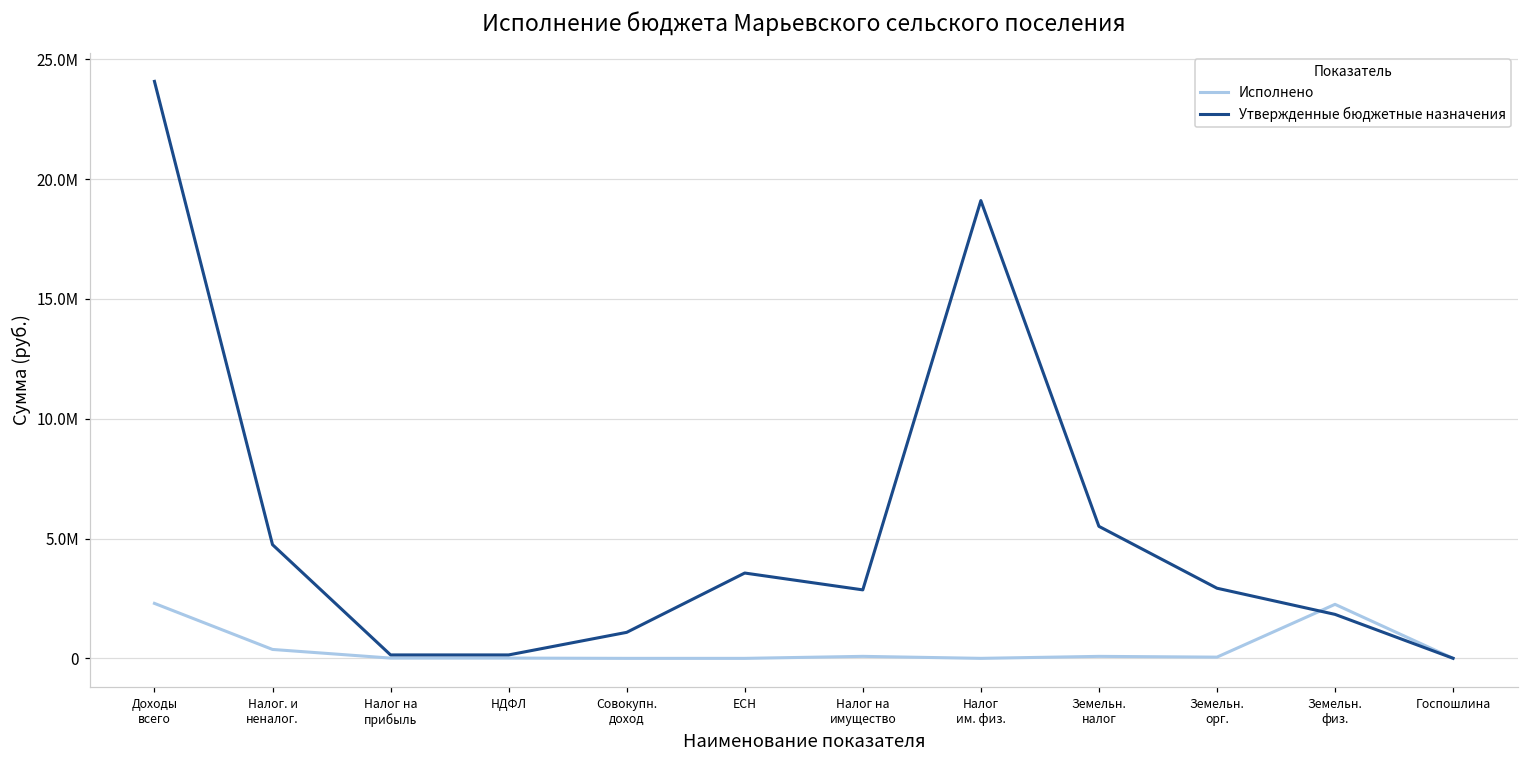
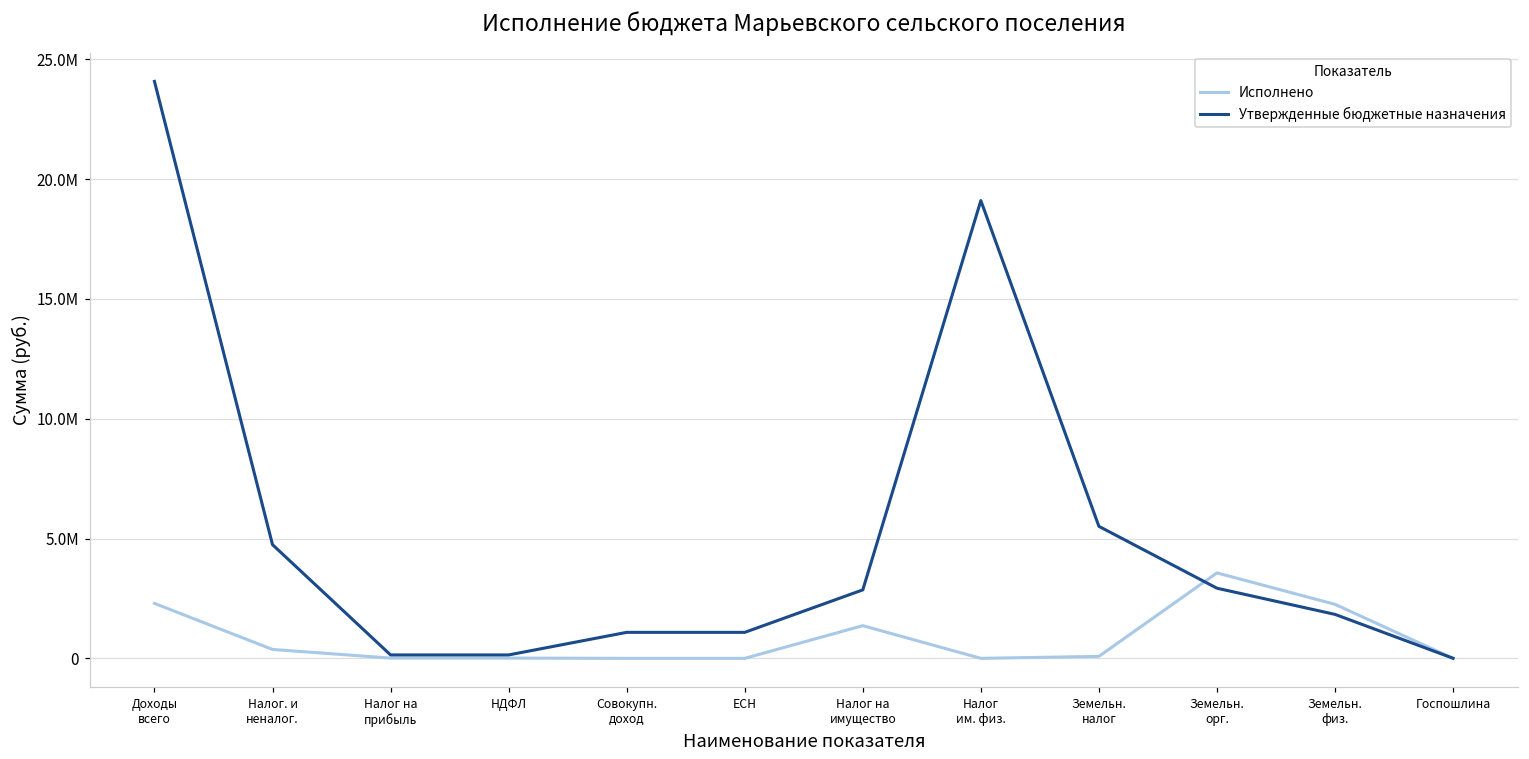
  {
    "Исполнено": {
      "Доходы всего": 2300000,
      "Налог. и неналог.": 400000,
      "Налог на прибыль": 0,
      "НДФЛ": 0,
      "Совокупн. доход": 0,
      "ЕСН": 0,
-     "Налог на имущество": 100000,
+     "Налог на имущество": 1400000,
      "Налог им. физ.": 0,
      "Земельн. налог": 100000,
-     "Земельн. орг.": 100000,
+     "Земельн. орг.": 3600000,
      "Земельн. физ.": 2300000
    },
    "Утвержденные бюджетные назначения": {
      "Доходы всего": 24100000,
      "Налог. и неналог.": 4700000,
      "Налог на прибыль": 100000,
      "НДФЛ": 100000,
      "Совокупн. доход": 1100000,
-     "ЕСН": 3600000,
+     "ЕСН": 1100000,
      "Налог на имущество": 2900000,
      "Налог им. физ.": 19100000,
      "Земельн. налог": 5500000,
      "Земельн. орг.": 2900000,
      "Земельн. физ.": 1800000
    }
  }
